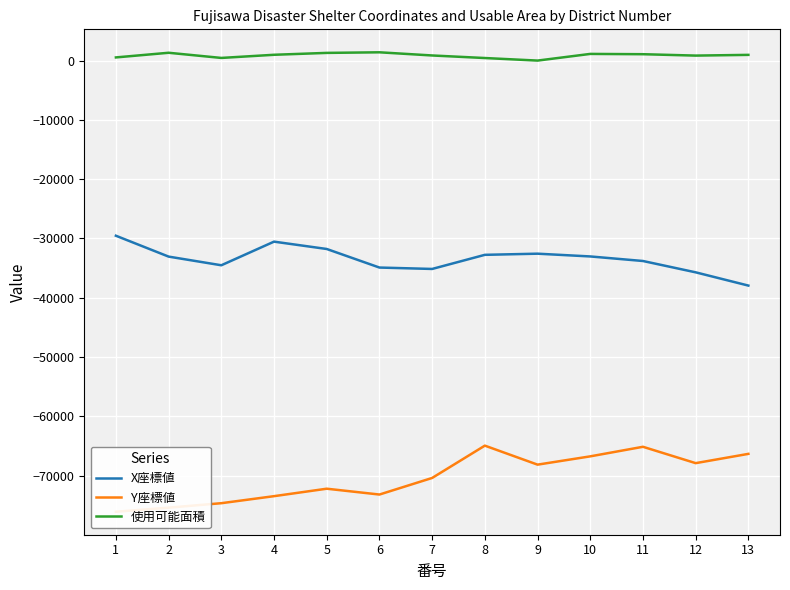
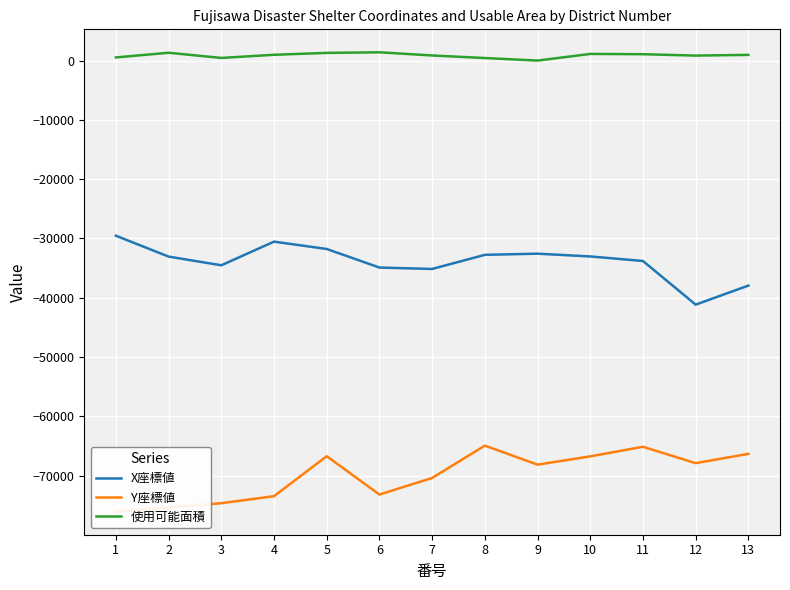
  {
    "X座標値": {
      "1": -30000,
      "2": -33000,
      "3": -35000,
      "4": -31000,
      "5": -32000,
      "6": -35000,
      "7": -35000,
      "8": -33000,
      "9": -33000,
      "10": -33000,
      "11": -34000,
-     "12": -36000,
+     "12": -41000,
      "13": -38000
    },
    "Y座標値": {
      "3": -75000,
      "4": -73000,
-     "5": -72000,
+     "5": -67000,
      "6": -73000,
      "7": -70000,
      "8": -65000,
      "9": -68000,
      "10": -67000,
      "11": -65000,
      "12": -68000,
      "13": -66000
    },
    "使用可能面積": {
      "1": 1000,
      "2": 1000,
      "3": 0,
      "4": 1000,
      "5": 1000,
      "6": 1000,
      "7": 1000,
      "8": 0,
      "9": 0,
      "10": 1000,
      "11": 1000,
      "12": 1000,
      "13": 1000
    }
  }
